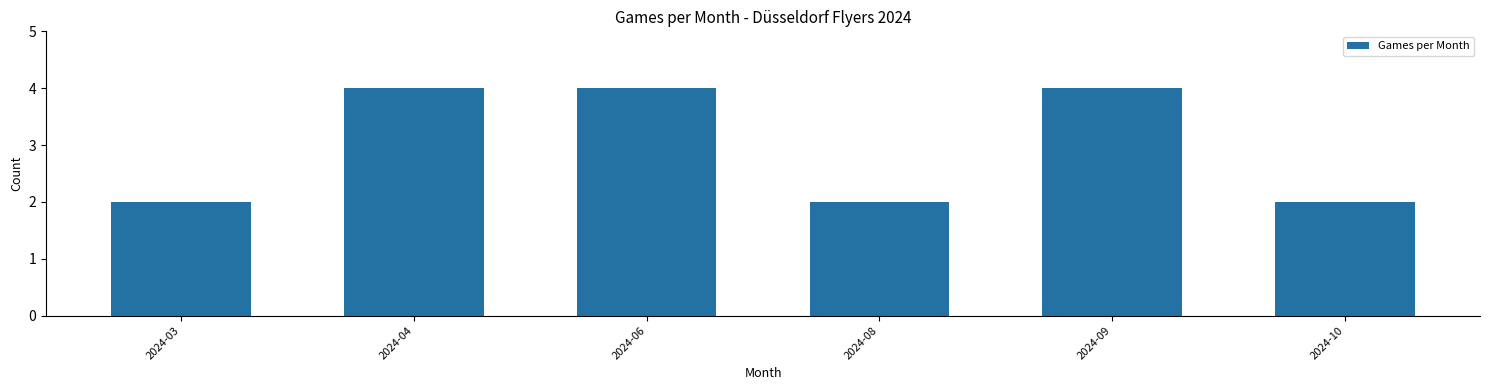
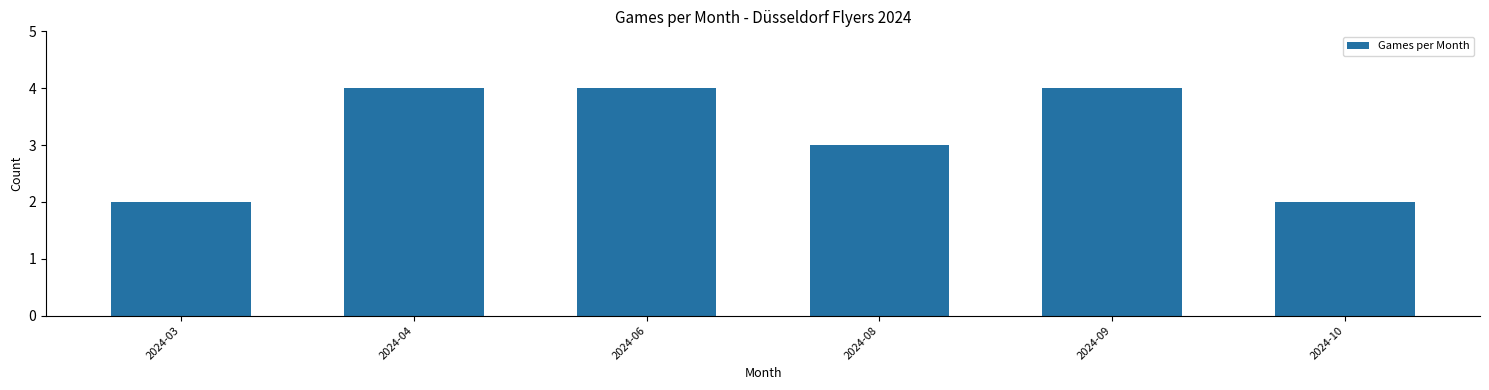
  {
    "2024-03": 2,
    "2024-04": 4,
    "2024-06": 4,
-   "2024-08": 2,
+   "2024-08": 3,
    "2024-09": 4,
    "2024-10": 2
  }
